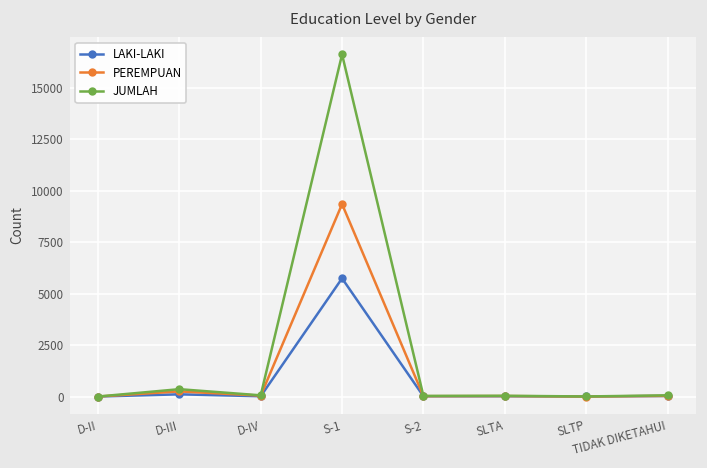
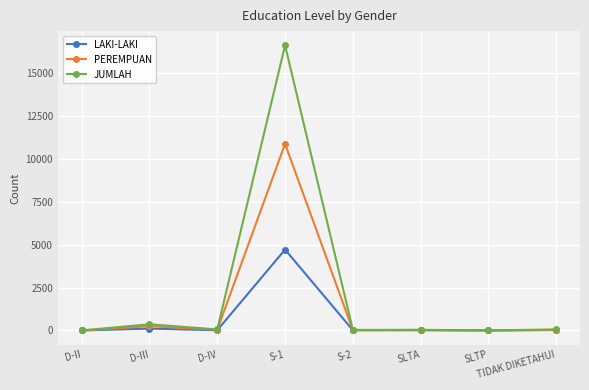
  {
    "LAKI-LAKI": {
-     "S-1": 5700
+     "S-1": 4700
    },
    "PEREMPUAN": {
-     "S-1": 9300
+     "S-1": 10900
    },
    "JUMLAH": {
      "S-1": 16600
    }
  }
